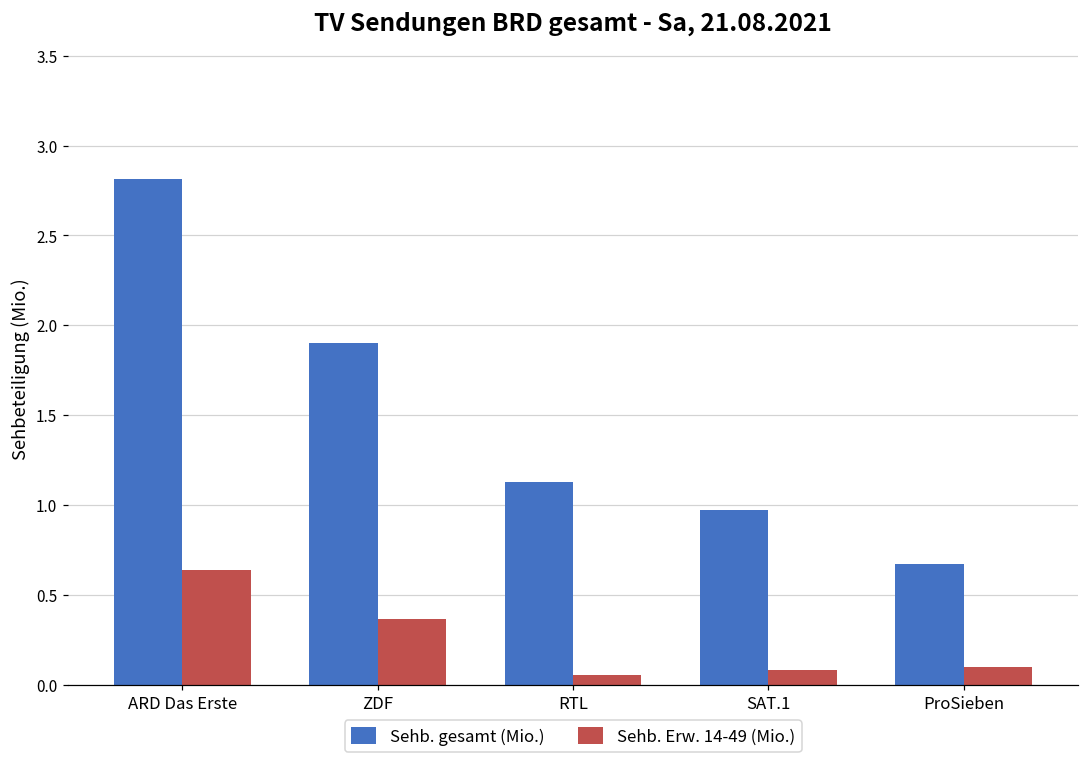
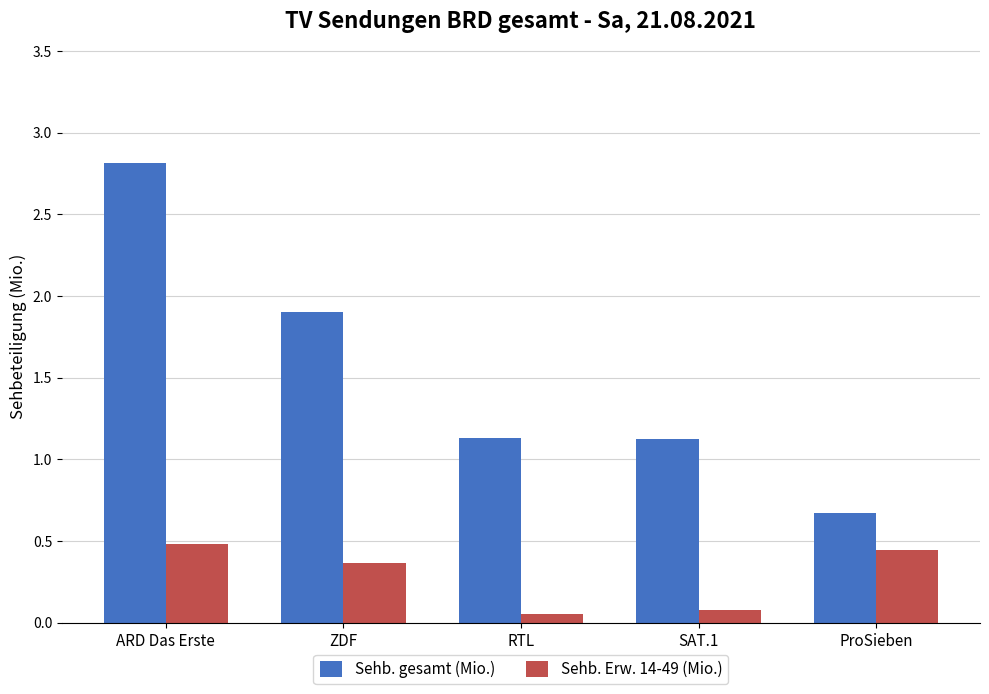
  {
    "Sehb. gesamt (Mio.)": {
      "ARD Das Erste": 2.81,
      "ZDF": 1.90,
      "RTL": 1.13,
-     "SAT.1": 0.97,
+     "SAT.1": 1.13,
      "ProSieben": 0.67
    },
    "Sehb. Erw. 14-49 (Mio.)": {
-     "ARD Das Erste": 0.64,
+     "ARD Das Erste": 0.48,
      "ZDF": 0.36,
      "RTL": 0.05,
      "SAT.1": 0.08,
-     "ProSieben": 0.10
+     "ProSieben": 0.45
    }
  }
